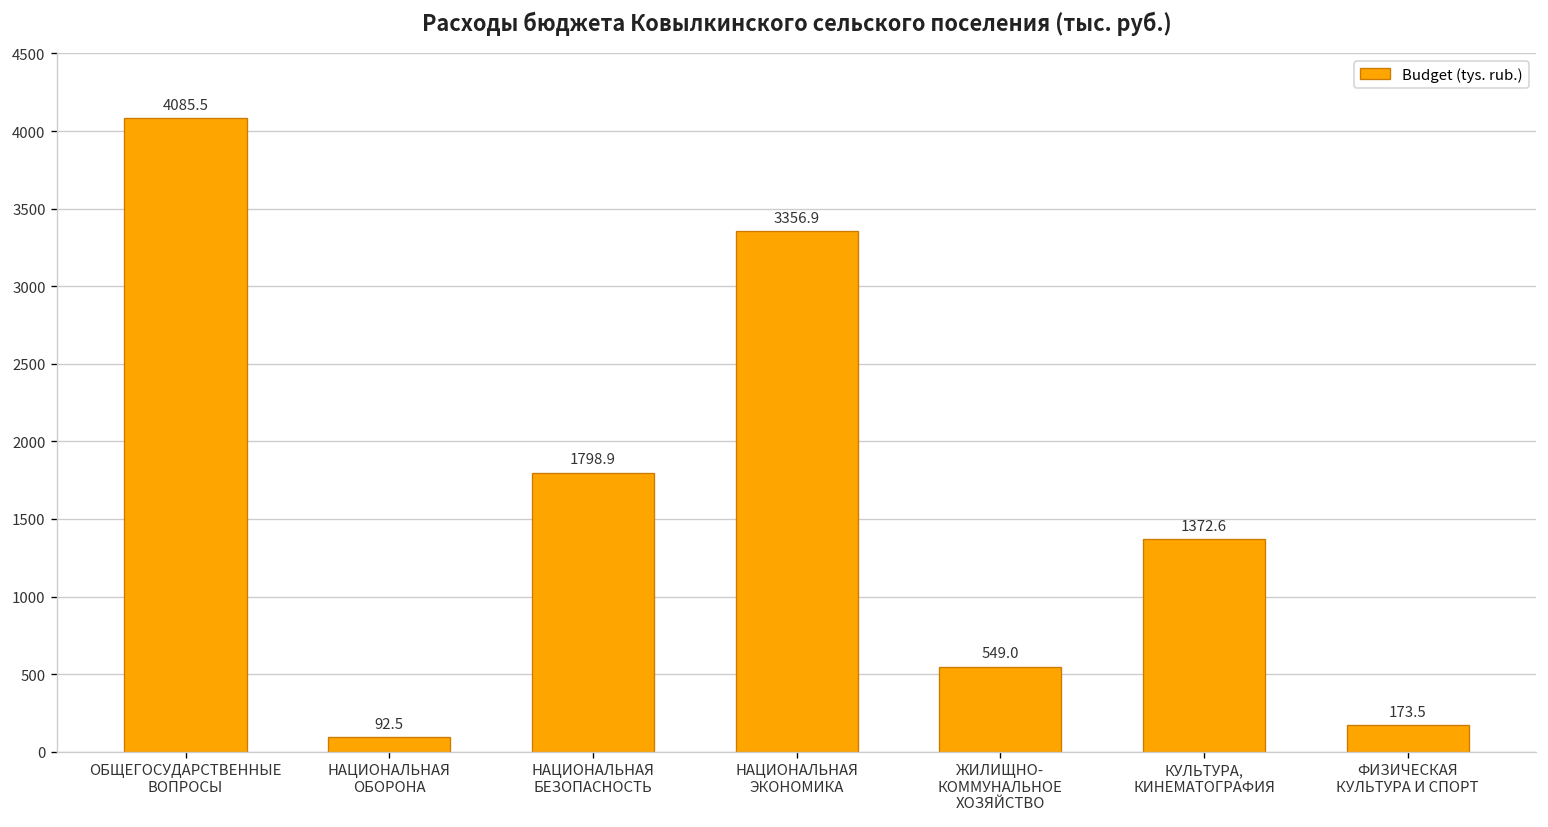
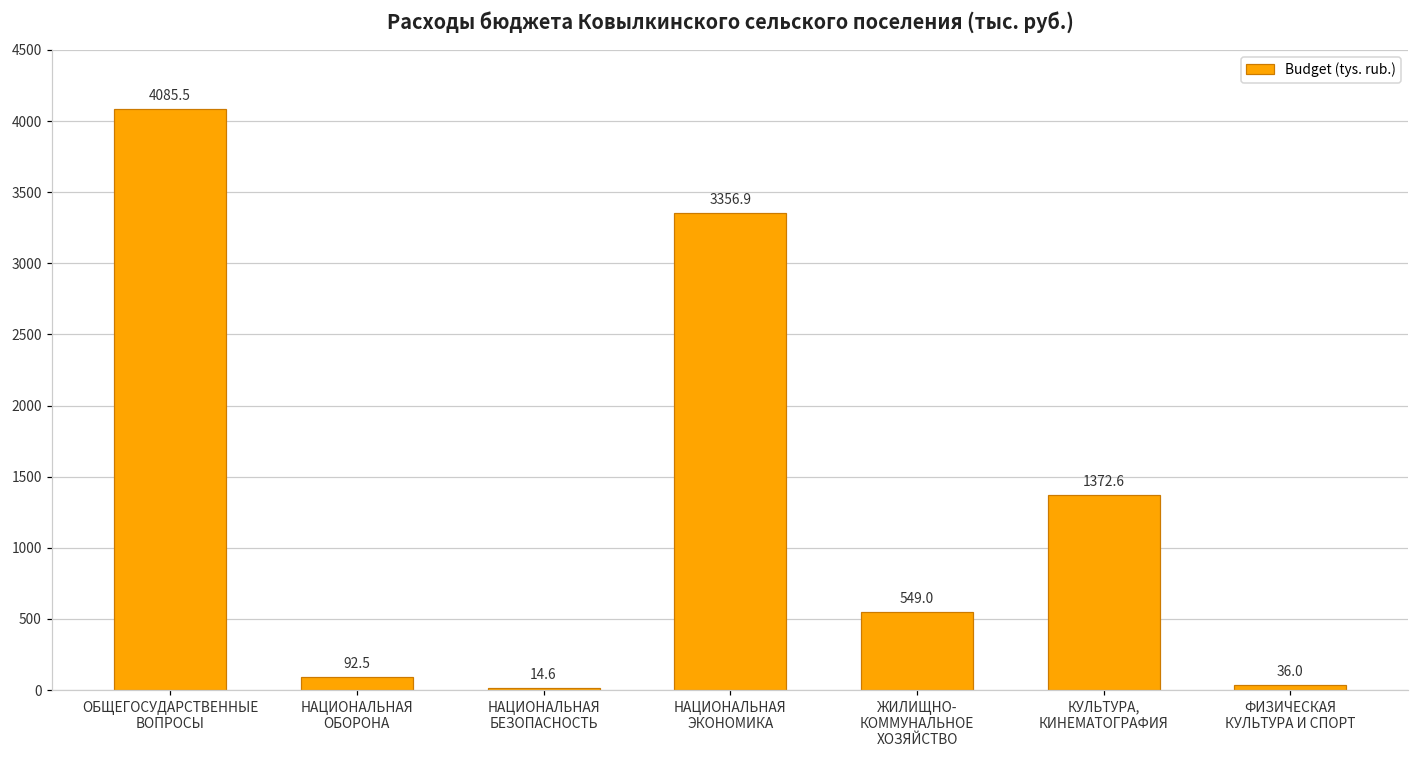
  {
    "ОБЩЕГОСУДАРСТВЕННЫЕ ВОПРОСЫ": 4085.5,
    "НАЦИОНАЛЬНАЯ ОБОРОНА": 92.5,
-   "НАЦИОНАЛЬНАЯ БЕЗОПАСНОСТЬ": 1798.9,
+   "НАЦИОНАЛЬНАЯ БЕЗОПАСНОСТЬ": 14.6,
    "НАЦИОНАЛЬНАЯ ЭКОНОМИКА": 3356.9,
    "ЖИЛИЩНО- КОММУНАЛЬНОЕ ХОЗЯЙСТВО": 549.0,
    "КУЛЬТУРА, КИНЕМАТОГРАФИЯ": 1372.6,
-   "ФИЗИЧЕСКАЯ КУЛЬТУРА И СПОРТ": 173.5
+   "ФИЗИЧЕСКАЯ КУЛЬТУРА И СПОРТ": 36.0
  }
